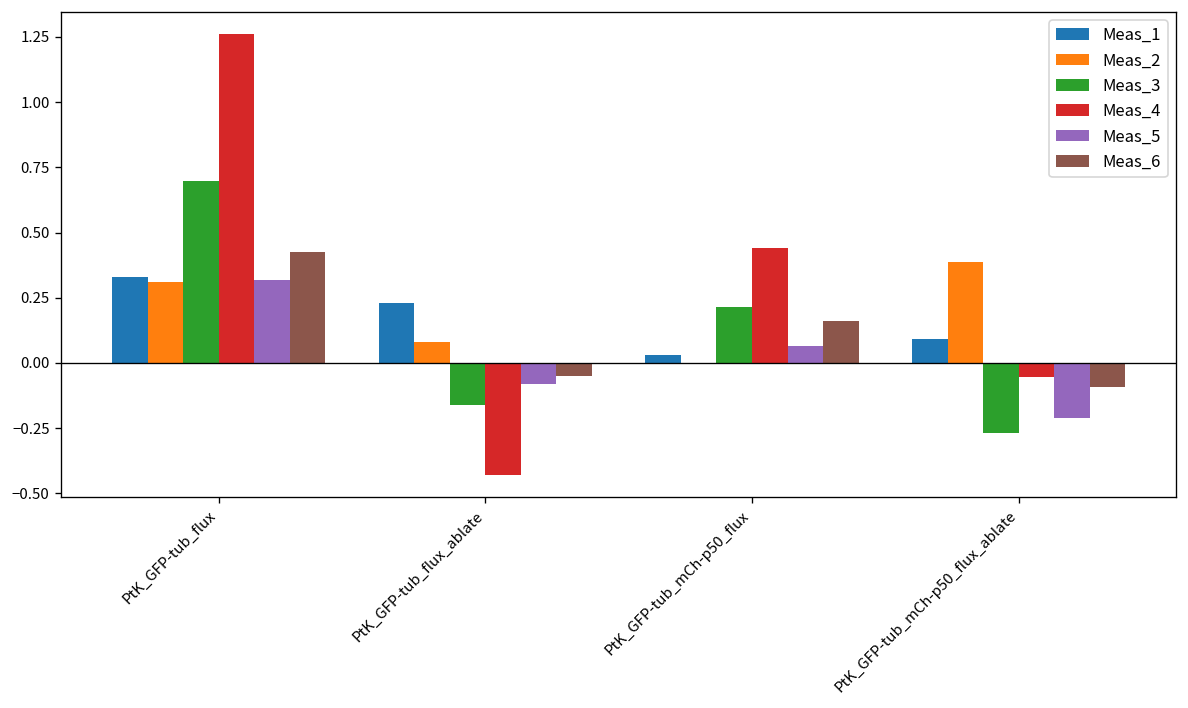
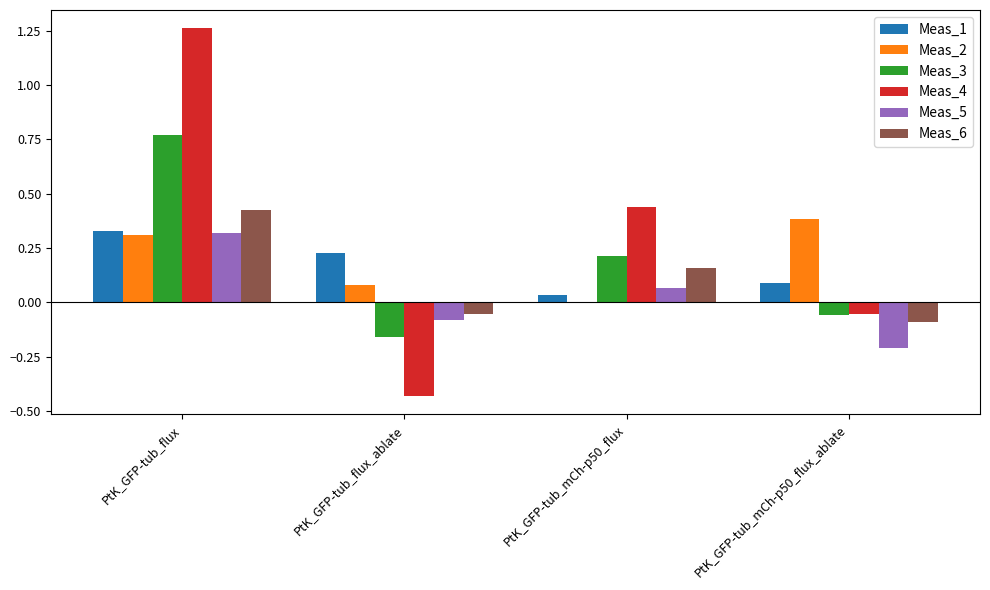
  {
    "Meas_1": {
      "PtK_GFP-tub_flux": 0.33,
      "PtK_GFP-tub_flux_ablate": 0.23,
      "PtK_GFP-tub_mCh-p50_flux": 0.03,
      "PtK_GFP-tub_mCh-p50_flux_ablate": 0.09
    },
    "Meas_2": {
      "PtK_GFP-tub_flux": 0.31,
      "PtK_GFP-tub_flux_ablate": 0.08,
      "PtK_GFP-tub_mCh-p50_flux_ablate": 0.39
    },
    "Meas_3": {
-     "PtK_GFP-tub_flux": 0.70,
+     "PtK_GFP-tub_flux": 0.77,
      "PtK_GFP-tub_flux_ablate": -0.16,
      "PtK_GFP-tub_mCh-p50_flux": 0.21,
-     "PtK_GFP-tub_mCh-p50_flux_ablate": -0.27
+     "PtK_GFP-tub_mCh-p50_flux_ablate": -0.06
    },
    "Meas_4": {
      "PtK_GFP-tub_flux": 1.26,
      "PtK_GFP-tub_flux_ablate": -0.43,
      "PtK_GFP-tub_mCh-p50_flux": 0.44,
      "PtK_GFP-tub_mCh-p50_flux_ablate": -0.05
    },
    "Meas_5": {
      "PtK_GFP-tub_flux": 0.32,
      "PtK_GFP-tub_flux_ablate": -0.08,
      "PtK_GFP-tub_mCh-p50_flux": 0.06,
      "PtK_GFP-tub_mCh-p50_flux_ablate": -0.21
    },
    "Meas_6": {
      "PtK_GFP-tub_flux": 0.43,
      "PtK_GFP-tub_flux_ablate": -0.05,
      "PtK_GFP-tub_mCh-p50_flux": 0.16,
      "PtK_GFP-tub_mCh-p50_flux_ablate": -0.09
    }
  }
